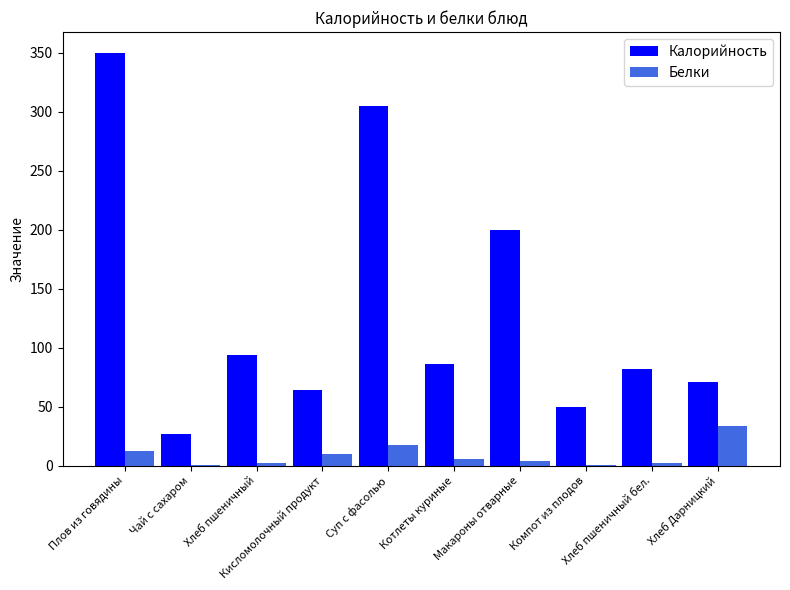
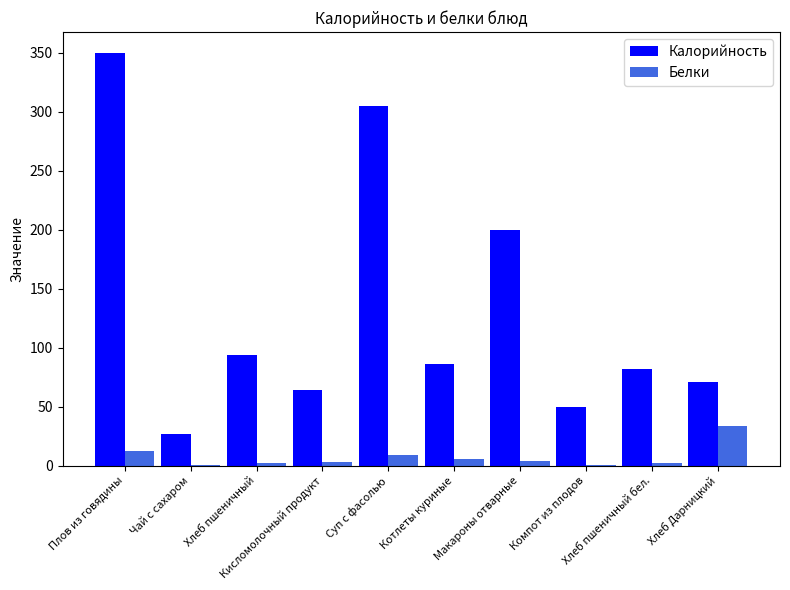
  {
    "Калорийность": {
      "Плов из говядины": 350,
      "Чай с сахаром": 27,
      "Хлеб пшеничный": 94,
      "Кисломолочный продукт": 64,
      "Суп с фасолью": 305,
      "Котлеты куриные": 86,
      "Макароны отварные": 200,
      "Компот из плодов": 50,
      "Хлеб пшеничный бел.": 82,
      "Хлеб Дарницкий": 71
    },
    "Белки": {
      "Плов из говядины": 12,
      "Хлеб пшеничный": 2,
-     "Кисломолочный продукт": 10,
-     "Суп с фасолью": 17,
+     "Кисломолочный продукт": 3,
+     "Суп с фасолью": 9,
      "Котлеты куриные": 6,
      "Макароны отварные": 4,
      "Хлеб Дарницкий": 34
    }
  }
